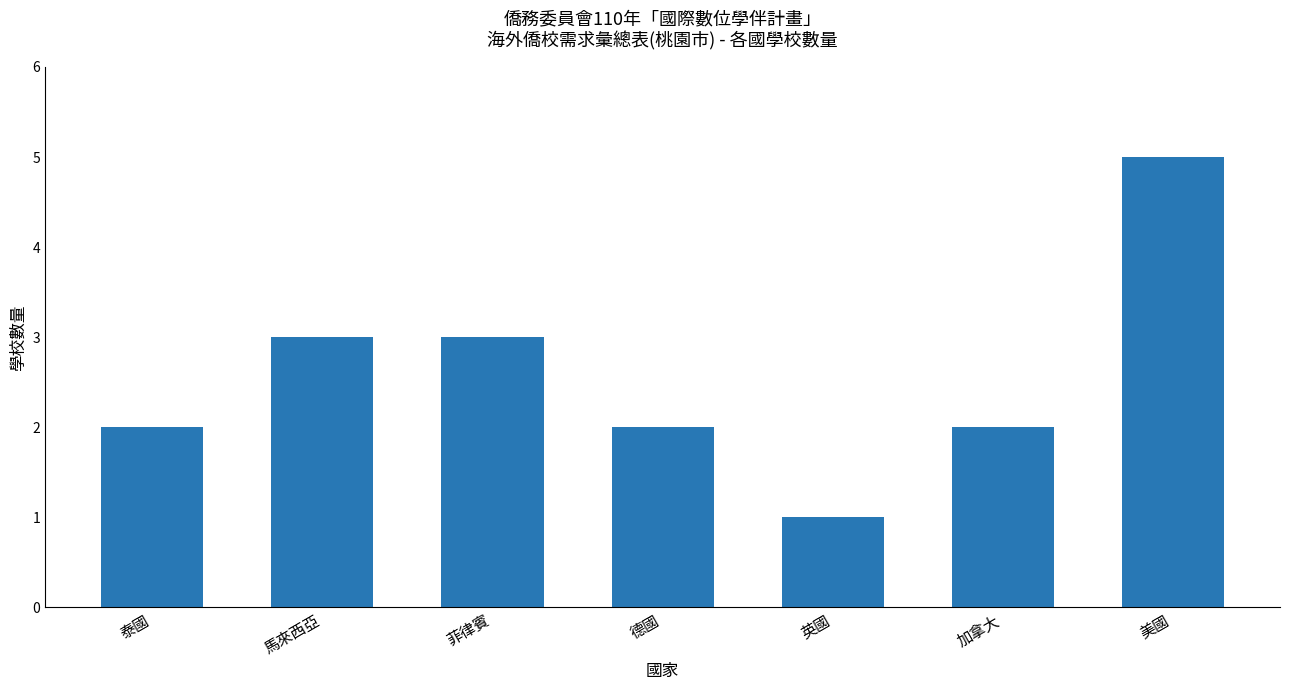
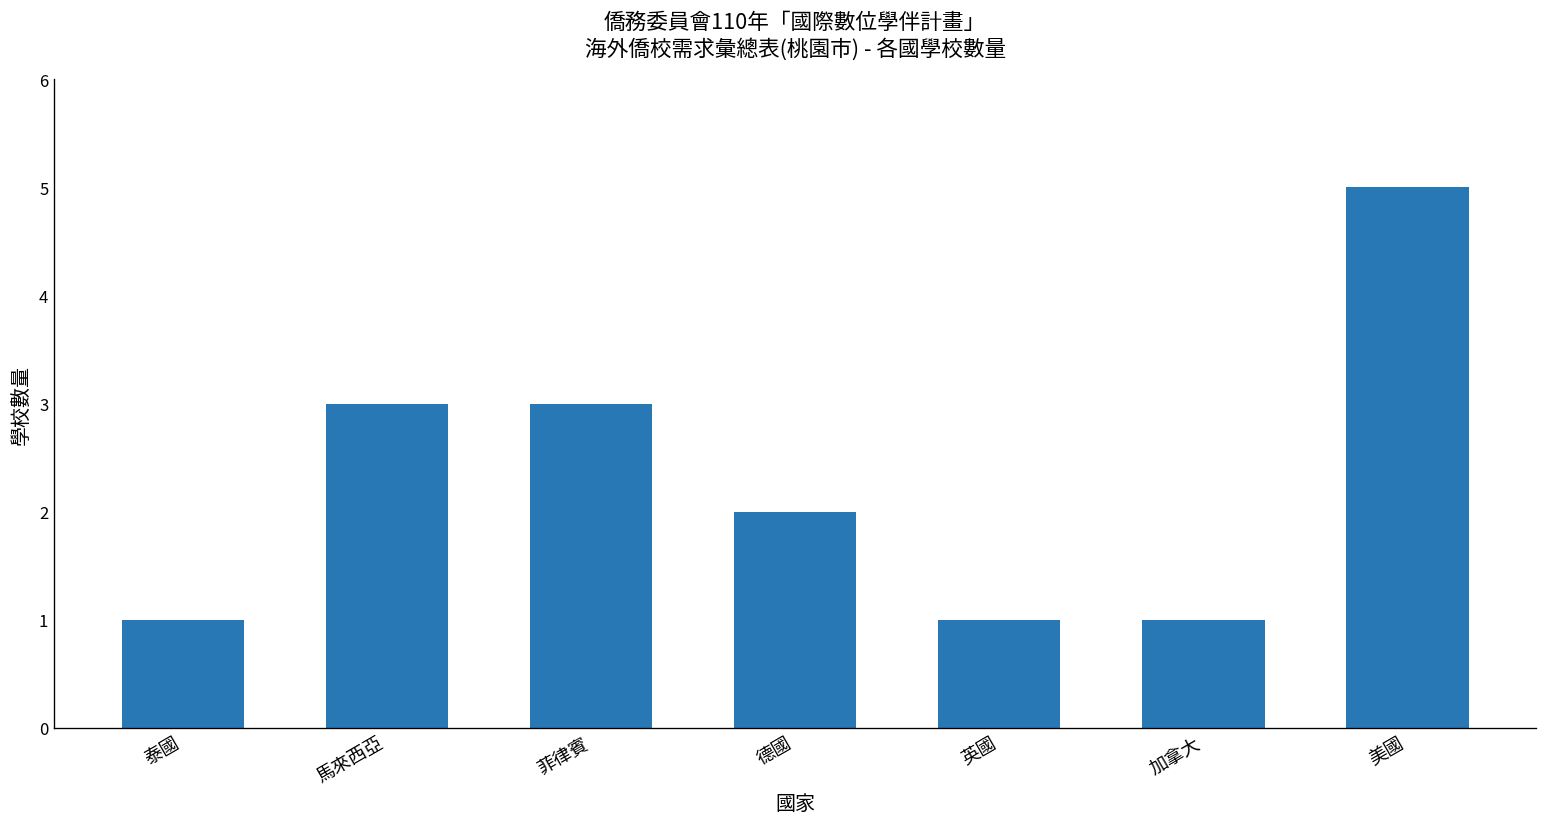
  {
-   "泰國": 2,
+   "泰國": 1,
    "馬來西亞": 3,
    "菲律賓": 3,
    "德國": 2,
    "英國": 1,
-   "加拿大": 2,
+   "加拿大": 1,
    "美國": 5
  }
